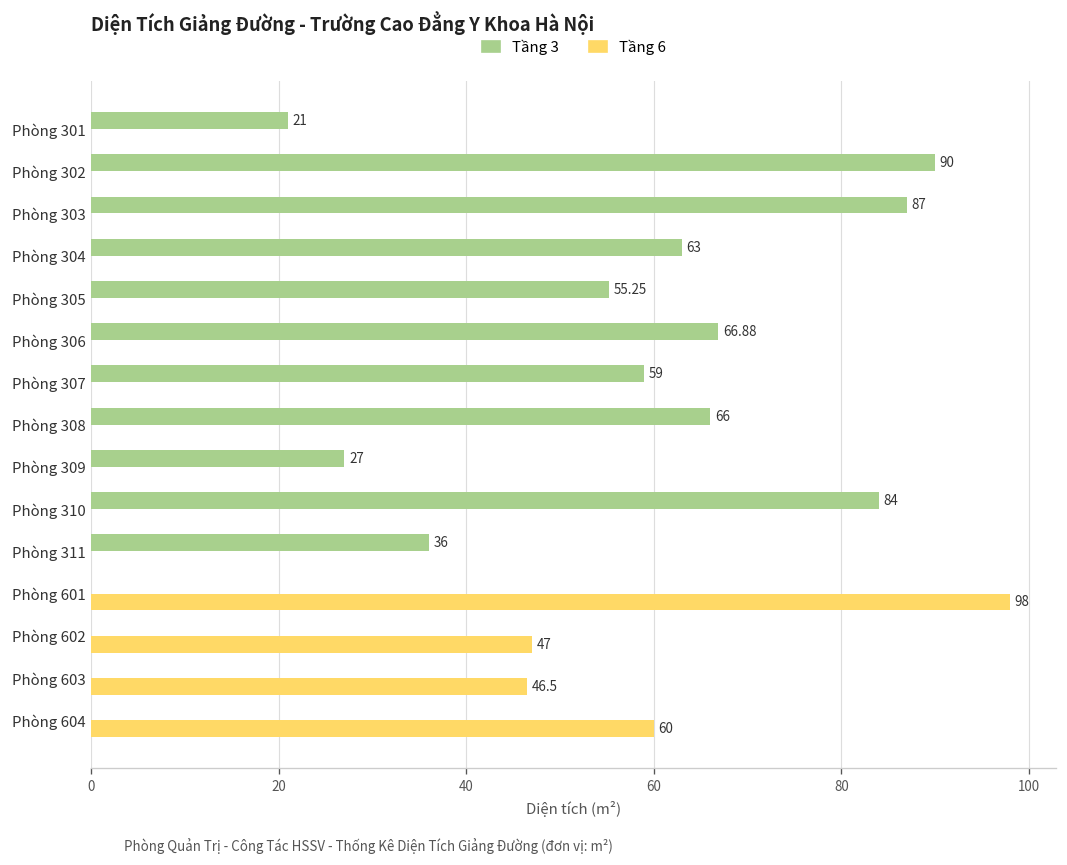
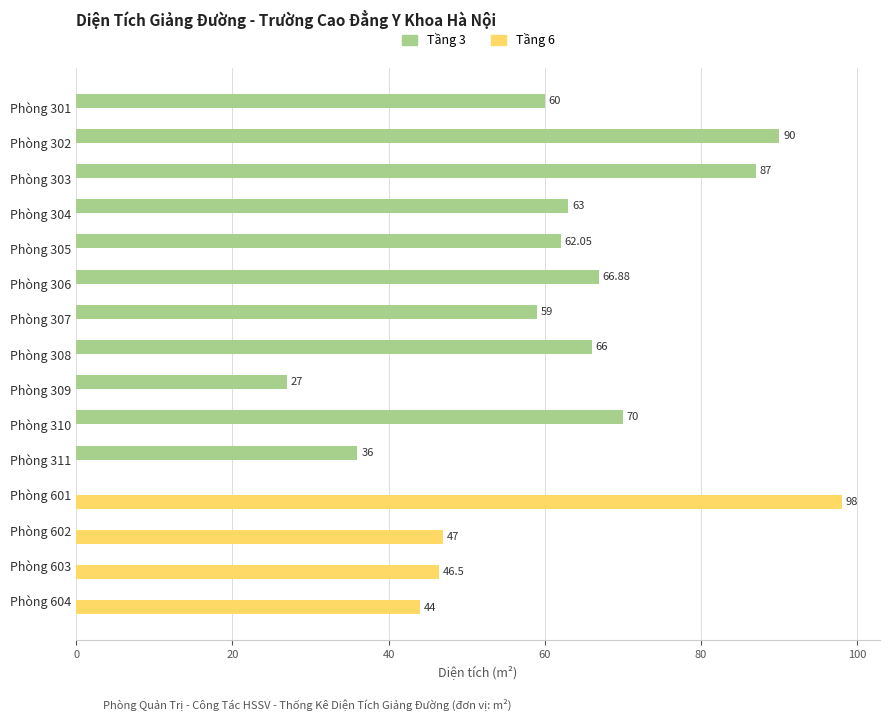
  {
    "Tầng 3": {
-     "Phòng 301": 21,
+     "Phòng 301": 60,
      "Phòng 302": 90,
      "Phòng 303": 87,
      "Phòng 304": 63,
-     "Phòng 305": 55.25,
+     "Phòng 305": 62.05,
      "Phòng 306": 66.88,
      "Phòng 307": 59,
      "Phòng 308": 66,
      "Phòng 309": 27,
-     "Phòng 310": 84,
+     "Phòng 310": 70,
      "Phòng 311": 36
    },
    "Tầng 6": {
      "Phòng 601": 98,
      "Phòng 602": 47,
      "Phòng 603": 46.5,
-     "Phòng 604": 60
+     "Phòng 604": 44
    }
  }
